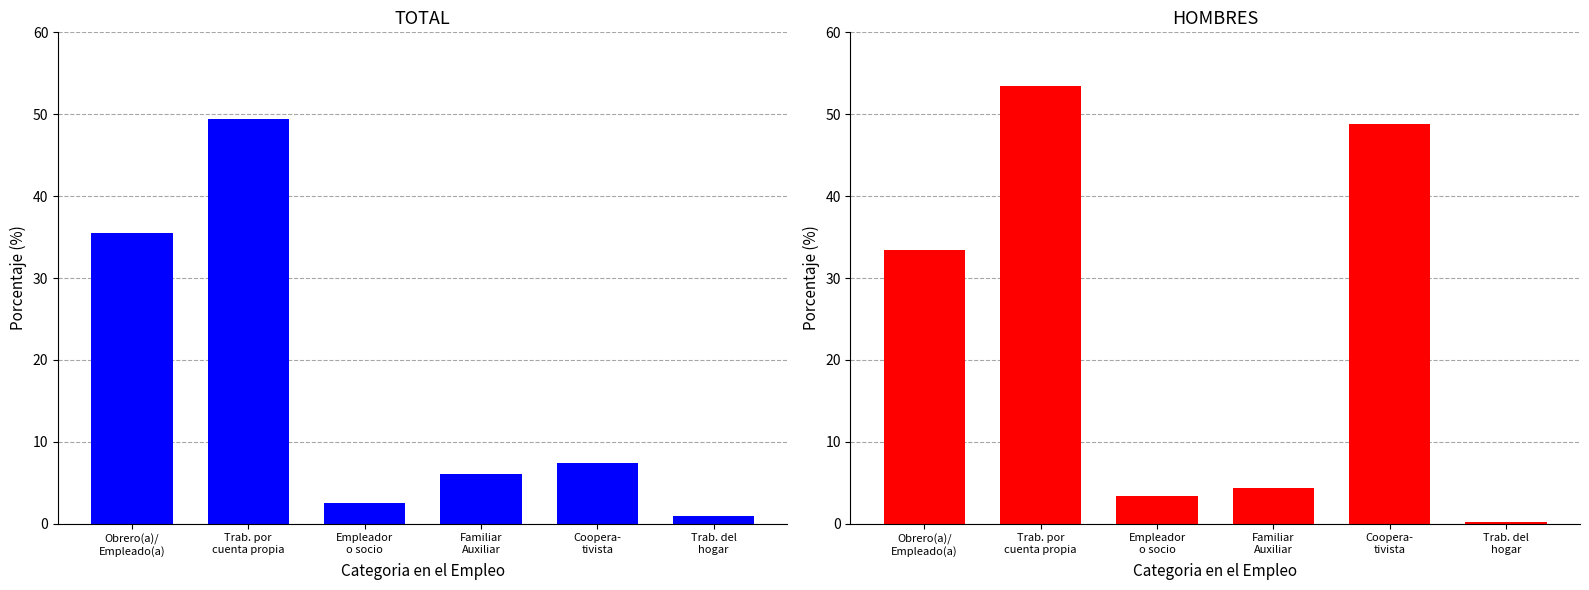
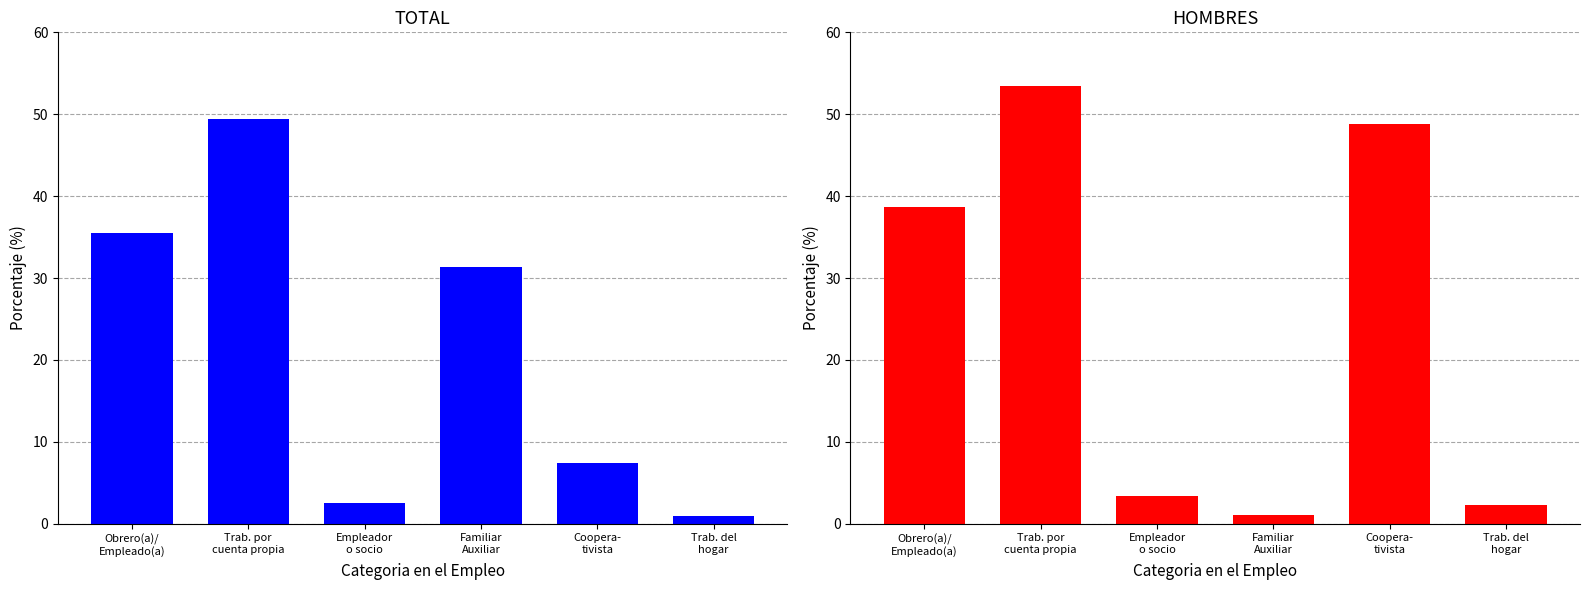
  {
    "TOTAL": {
      "Obrero(a)/ Empleado(a)": 36,
      "Trab. por cuenta propia": 49,
      "Empleador o socio": 2,
-     "Familiar Auxiliar": 6,
+     "Familiar Auxiliar": 31,
      "Coopera- tivista": 7,
      "Trab. del hogar": 1
    },
    "HOMBRES": {
-     "Obrero(a)/ Empleado(a)": 33,
+     "Obrero(a)/ Empleado(a)": 39,
      "Trab. por cuenta propia": 53,
      "Empleador o socio": 3,
-     "Familiar Auxiliar": 4,
+     "Familiar Auxiliar": 1,
      "Coopera- tivista": 49,
-     "Trab. del hogar": 0
+     "Trab. del hogar": 2
    }
  }
